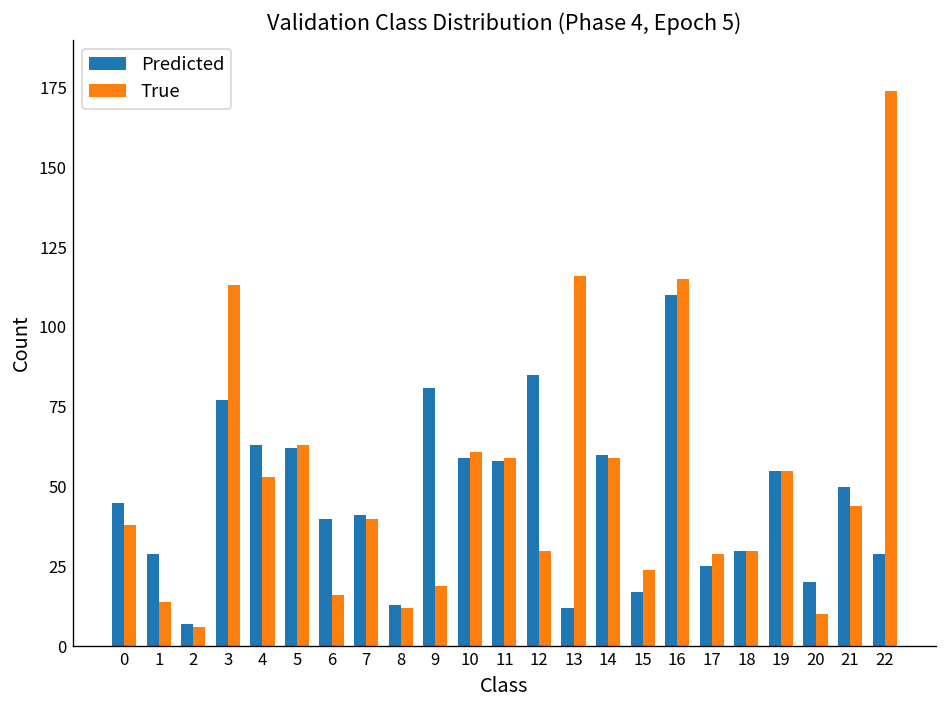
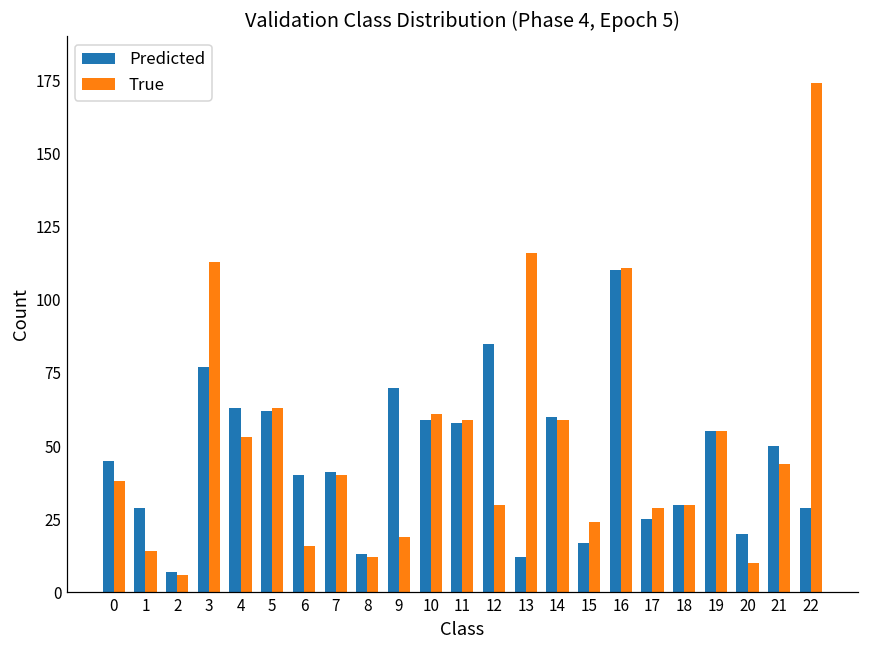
  {
    "Predicted": {
      "0": 45,
      "1": 29,
      "2": 7,
      "3": 77,
      "4": 63,
      "5": 62,
      "6": 40,
      "7": 41,
      "8": 13,
-     "9": 81,
+     "9": 70,
      "10": 59,
      "11": 58,
      "12": 85,
      "13": 12,
      "14": 60,
      "15": 17,
      "16": 110,
      "17": 25,
      "18": 30,
      "19": 55,
      "20": 20,
      "21": 50,
      "22": 29
    },
    "True": {
      "0": 38,
      "1": 14,
      "2": 6,
      "3": 113,
      "4": 53,
      "5": 63,
      "6": 16,
      "7": 40,
      "8": 12,
      "9": 19,
      "10": 61,
      "11": 59,
      "12": 30,
      "13": 116,
      "14": 59,
      "15": 24,
-     "16": 115,
+     "16": 111,
      "17": 29,
      "18": 30,
      "19": 55,
      "20": 10,
      "21": 44,
      "22": 174
    }
  }
